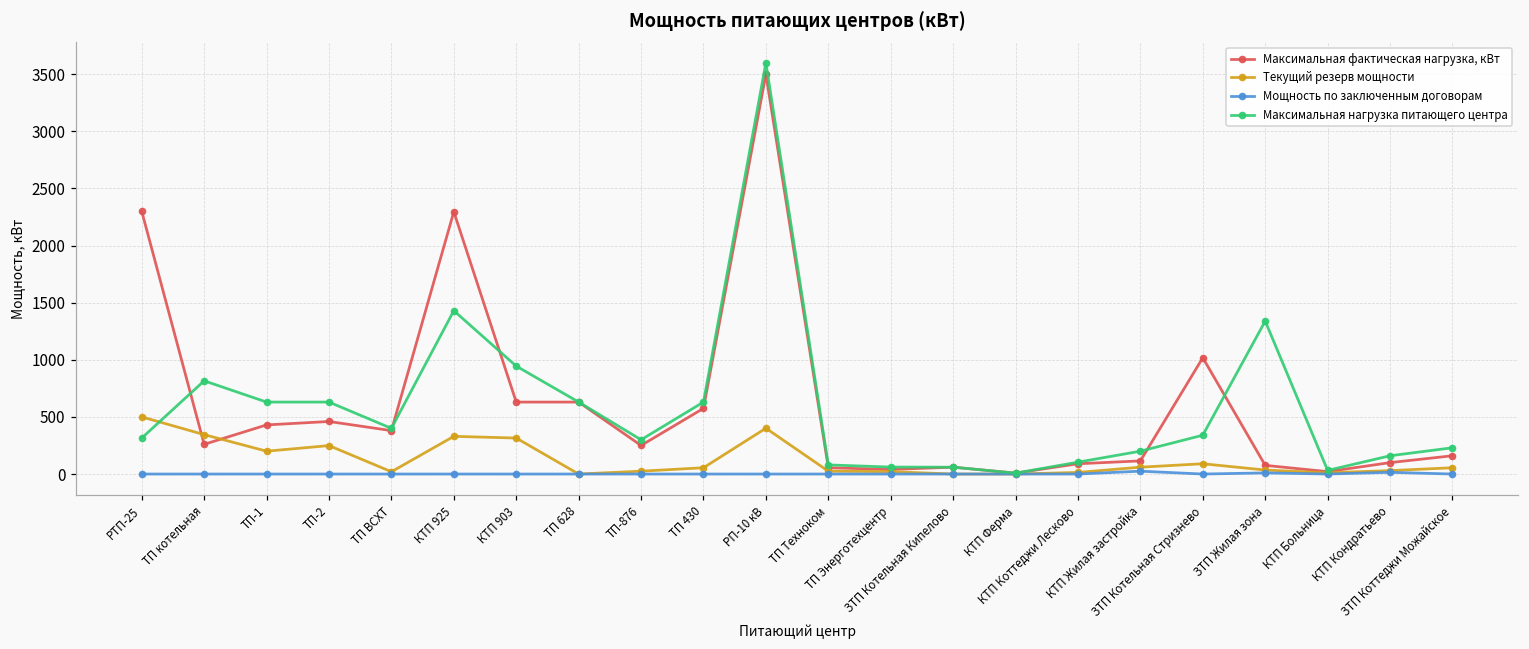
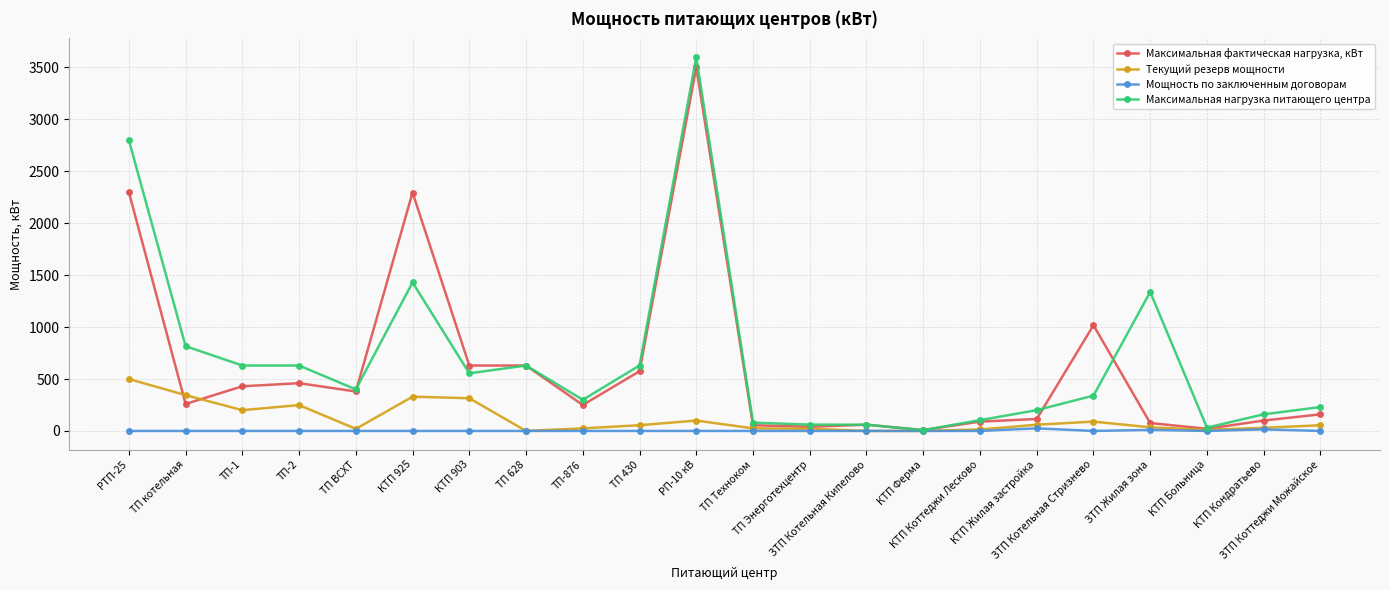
  {
    "Максимальная фактическая нагрузка, кВт": {
      "РТП-25": 2300,
      "ТП котельная": 260,
      "ТП-1": 430,
      "ТП-2": 460,
      "КТП 925": 2300,
      "КТП 903": 630,
      "ТП-876": 250,
      "ТП 430": 580,
      "РП-10 кВ": 3500,
      "ТП Техноком": 60,
      "КТП Жилая застройка": 120,
      "ЗТП Котельная Стризнево": 1020,
      "ЗТП Жилая зона": 80,
      "КТП Кондратьево": 100,
      "ЗТП Коттеджи Можайское": 160
    },
    "Текущий резерв мощности": {
      "РТП-25": 500,
      "ТП котельная": 350,
      "ТП-1": 200,
      "ТП-2": 250,
      "КТП 925": 330,
      "КТП 903": 320,
      "ТП-876": 30,
      "ТП 430": 60,
-     "РП-10 кВ": 400,
+     "РП-10 кВ": 100,
      "ТП Техноком": 30,
      "КТП Жилая застройка": 60,
      "ЗТП Котельная Стризнево": 90,
      "ЗТП Жилая зона": 40,
      "ЗТП Коттеджи Можайское": 60
    },
    "Мощность по заключенным договорам": {
      "РТП-25": 0,
      "ТП котельная": 0,
      "ТП-1": 0,
      "ТП-2": 0,
      "КТП 925": 0,
      "КТП 903": 0,
      "ТП-876": 0,
      "ТП 430": 0,
      "РП-10 кВ": 0,
      "ТП Техноком": 0,
      "КТП Жилая застройка": 30,
      "ЗТП Котельная Стризнево": 0,
      "ЗТП Жилая зона": 10,
      "ЗТП Коттеджи Можайское": 0
    },
    "Максимальная нагрузка питающего центра": {
-     "РТП-25": 320,
+     "РТП-25": 2800,
      "ТП котельная": 820,
      "ТП-1": 630,
      "ТП-2": 630,
      "КТП 925": 1430,
-     "КТП 903": 950,
+     "КТП 903": 560,
      "ТП-876": 300,
      "ТП 430": 630,
      "РП-10 кВ": 3600,
      "ТП Техноком": 80,
      "КТП Жилая застройка": 200,
      "ЗТП Котельная Стризнево": 340,
      "ЗТП Жилая зона": 1340,
      "КТП Кондратьево": 160,
      "ЗТП Коттеджи Можайское": 230
    }
  }
